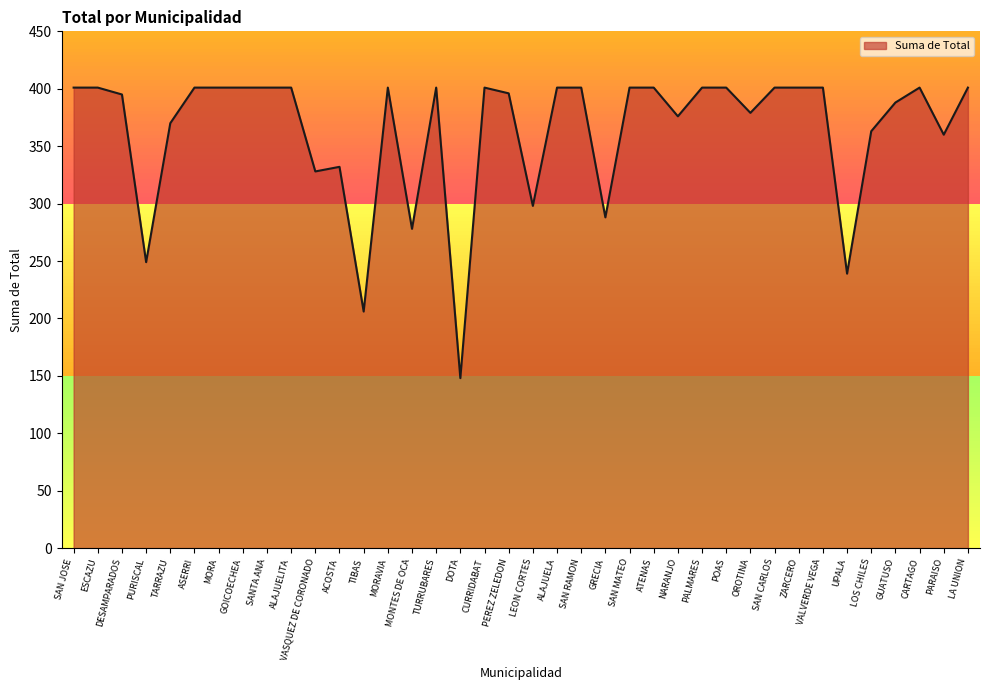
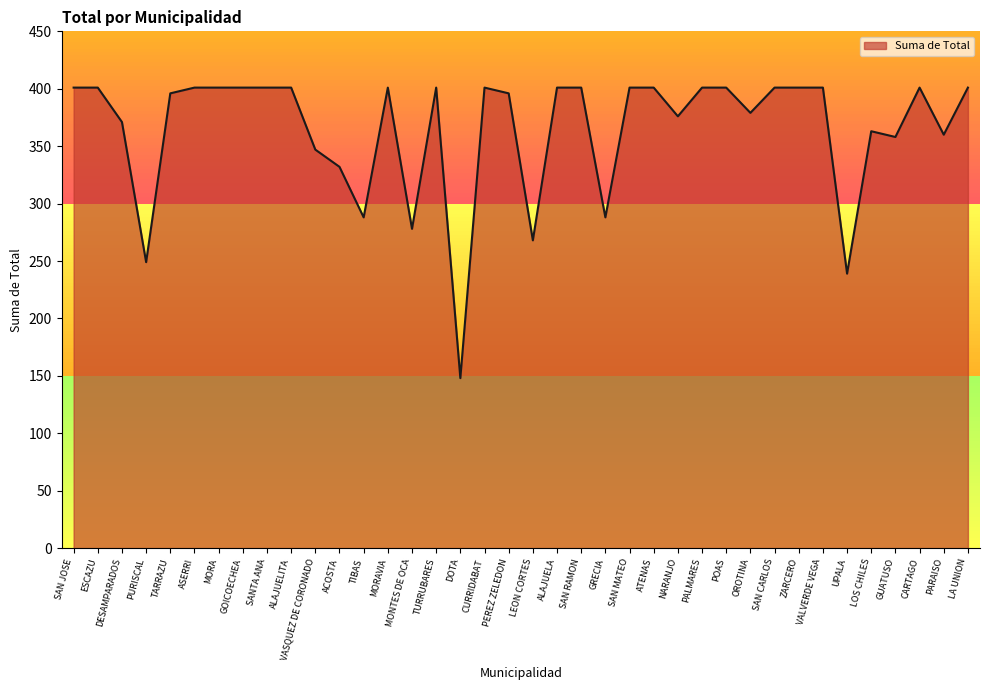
  {
    "SAN JOSE": 401,
    "ESCAZU": 401,
-   "DESAMPARADOS": 395,
+   "DESAMPARADOS": 371,
    "PURISCAL": 249,
-   "TARRAZU": 370,
+   "TARRAZU": 396,
    "ASERRI": 401,
    "MORA": 401,
    "GOICOECHEA": 401,
    "SANTA ANA": 401,
    "ALAJUELITA": 401,
-   "VASQUEZ DE CORONADO": 328,
+   "VASQUEZ DE CORONADO": 347,
    "ACOSTA": 332,
-   "TIBAS": 206,
+   "TIBAS": 288,
    "MORAVIA": 401,
    "MONTES DE OCA": 278,
    "TURRUBARES": 401,
    "DOTA": 148,
    "CURRIDABAT": 401,
    "PEREZ ZELEDON": 396,
-   "LEON CORTES": 298,
+   "LEON CORTES": 268,
    "ALAJUELA": 401,
    "SAN RAMON": 401,
    "GRECIA": 288,
    "SAN MATEO": 401,
    "ATENAS": 401,
    "NARANJO": 376,
    "PALMARES": 401,
    "POAS": 401,
    "OROTINA": 379,
    "SAN CARLOS": 401,
    "ZARCERO": 401,
    "VALVERDE VEGA": 401,
    "UPALA": 239,
    "LOS CHILES": 363,
-   "GUATUSO": 388,
+   "GUATUSO": 358,
    "CARTAGO": 401,
    "PARAISO": 360,
    "LA UNION": 401
  }
